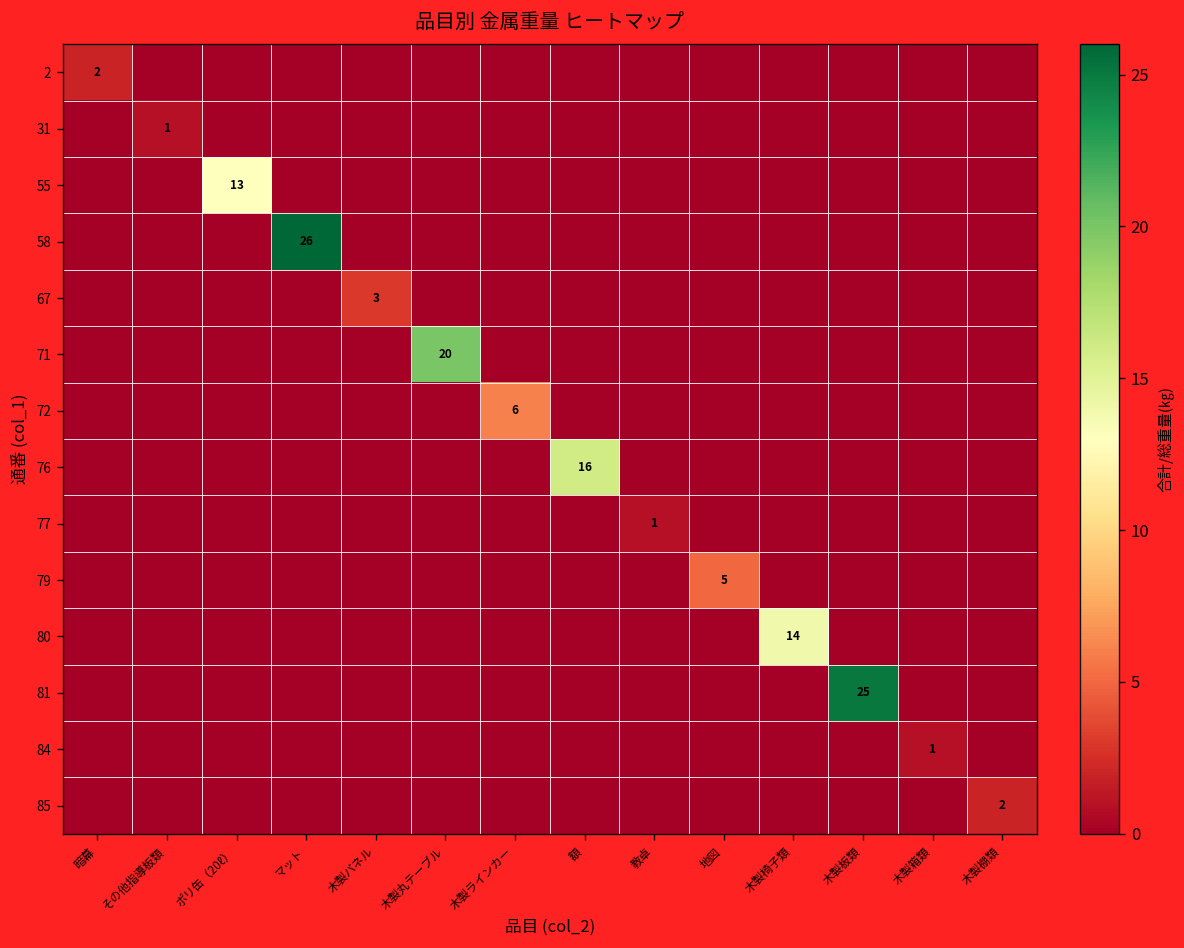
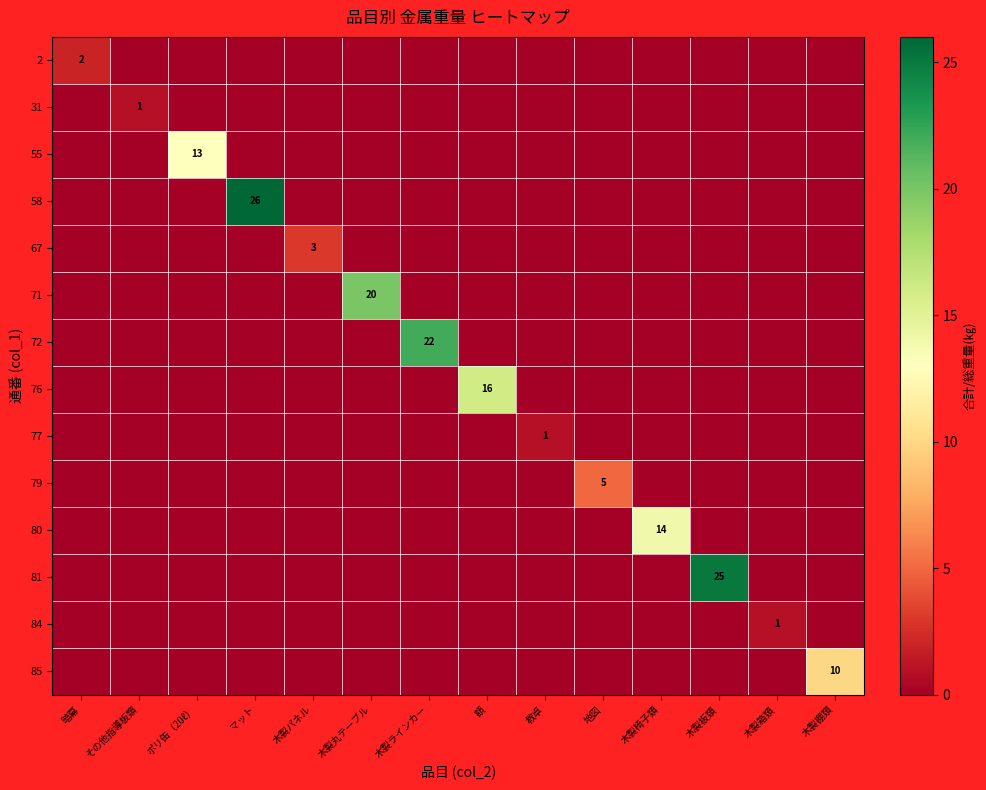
  {
    "2": {
      "暗幕": 2
    },
    "31": {
      "その他指導板類": 1
    },
    "55": {
      "ポリ缶（20ℓ）": 13
    },
    "58": {
      "マット": 26
    },
    "67": {
      "木製パネル": 3
    },
    "71": {
      "木製丸テーブル": 20
    },
    "72": {
-     "木製ラインカー": 6
+     "木製ラインカー": 22
    },
    "76": {
      "額": 16
    },
    "77": {
      "教卓": 1
    },
    "79": {
      "地図": 5
    },
    "80": {
      "木製椅子類": 14
    },
    "81": {
      "木製板類": 25
    },
    "84": {
      "木製箱類": 1
    },
    "85": {
-     "木製棚類": 2
+     "木製棚類": 10
    }
  }
